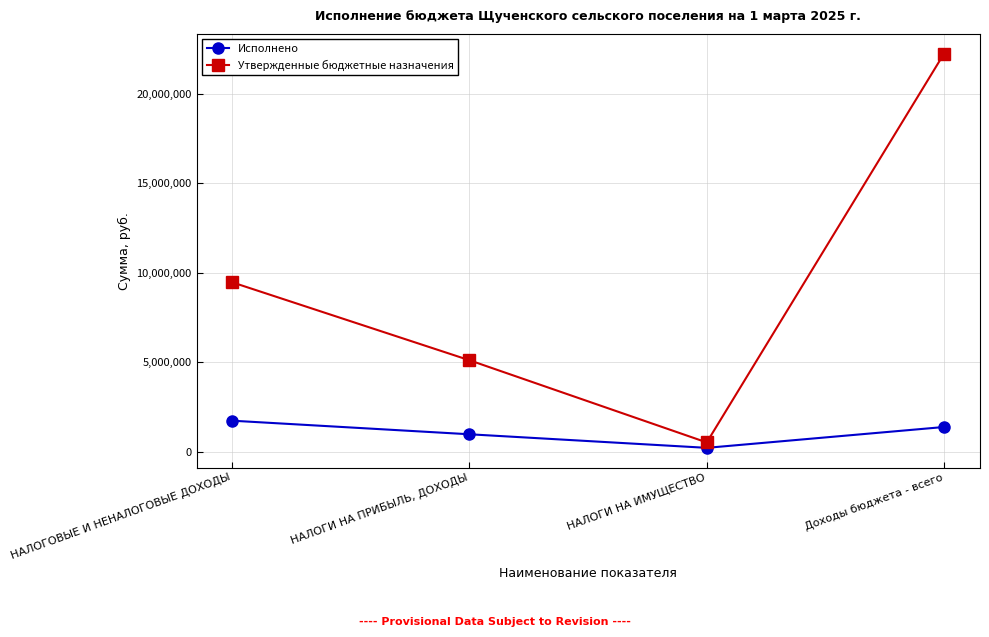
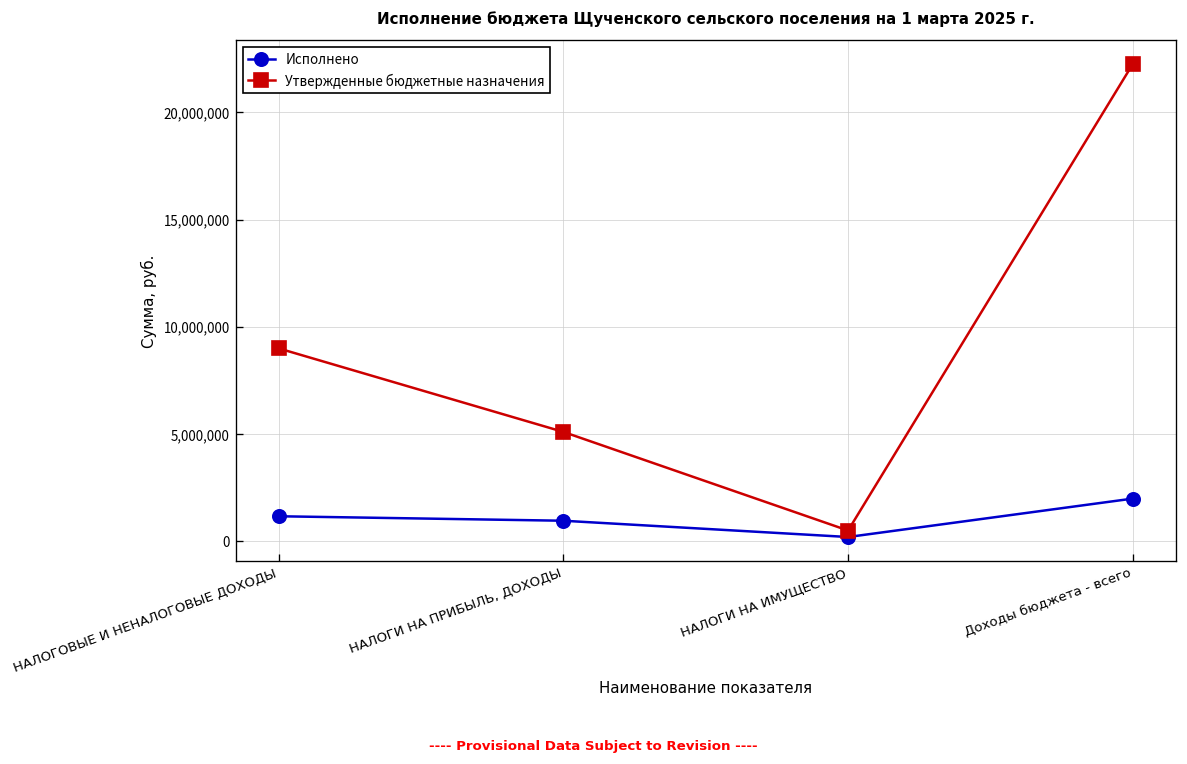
  {
    "Исполнено": {
-     "НАЛОГОВЫЕ И НЕНАЛОГОВЫЕ ДОХОДЫ": "1,700,000",
+     "НАЛОГОВЫЕ И НЕНАЛОГОВЫЕ ДОХОДЫ": "1,200,000",
      "НАЛОГИ НА ПРИБЫЛЬ, ДОХОДЫ": "1,000,000",
      "НАЛОГИ НА ИМУЩЕСТВО": "200,000",
-     "Доходы бюджета - всего": "1,400,000"
+     "Доходы бюджета - всего": "2,000,000"
    },
    "Утвержденные бюджетные назначения": {
-     "НАЛОГОВЫЕ И НЕНАЛОГОВЫЕ ДОХОДЫ": "9,500,000",
+     "НАЛОГОВЫЕ И НЕНАЛОГОВЫЕ ДОХОДЫ": "9,000,000",
      "НАЛОГИ НА ПРИБЫЛЬ, ДОХОДЫ": "5,100,000",
      "НАЛОГИ НА ИМУЩЕСТВО": "500,000",
      "Доходы бюджета - всего": "22,200,000"
    }
  }
